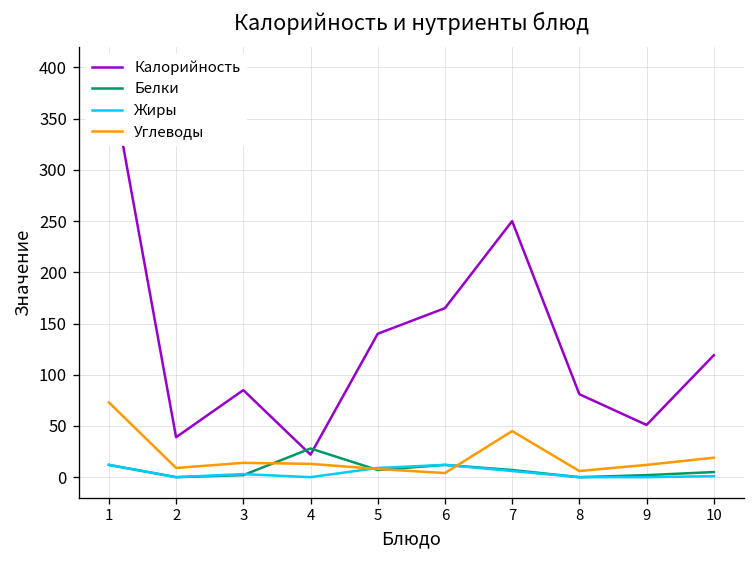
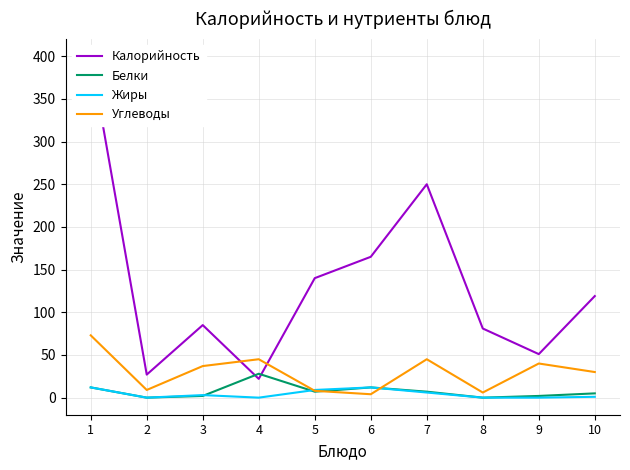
  {
    "Калорийность": {
-     "2": 40,
+     "2": 30,
      "3": 90,
      "4": 20,
      "5": 140,
      "6": 170,
      "7": 250,
      "8": 80,
      "9": 50,
      "10": 120
    },
    "Белки": {
      "4": 30,
      "10": 10
    },
    "Жиры": {
      "4": 0,
      "10": 0
    },
    "Углеводы": {
      "1": 70,
      "2": 10,
-     "3": 10,
-     "4": 10,
+     "3": 40,
+     "4": 50,
      "6": 0,
      "7": 50,
      "8": 10,
-     "9": 10,
-     "10": 20
+     "9": 40,
+     "10": 30
    }
  }
